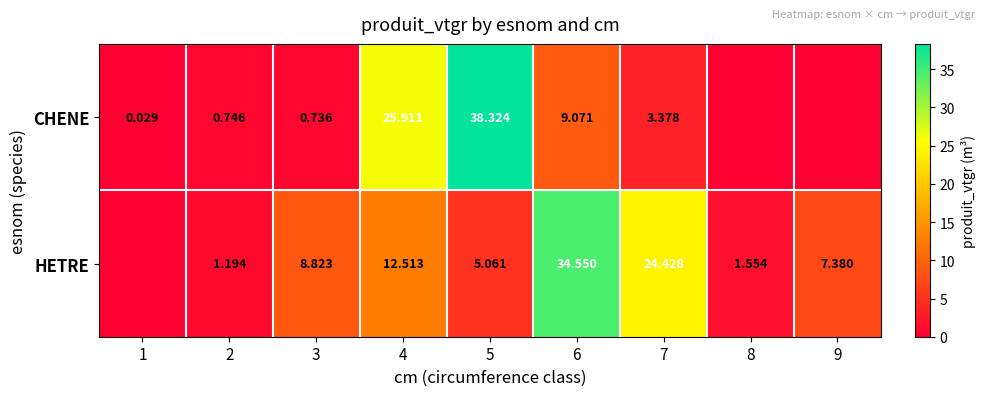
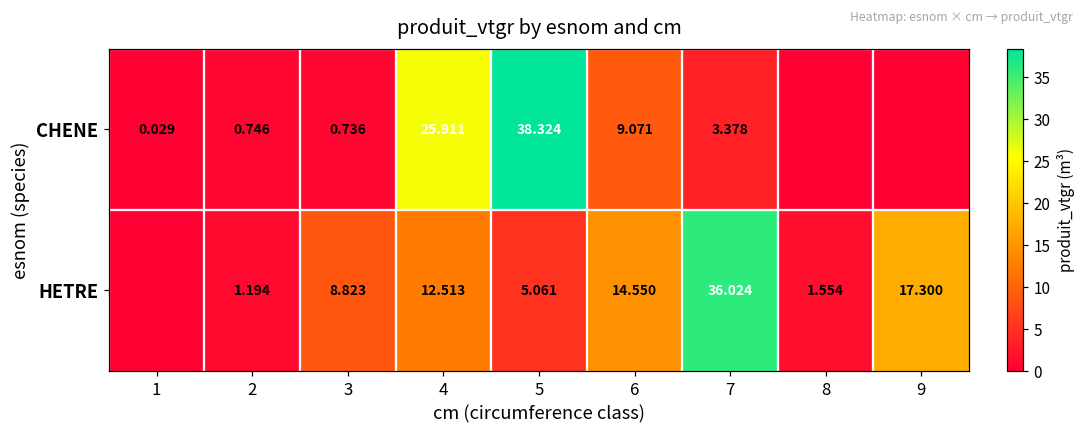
  {
    "CHENE": {
      "1": 0.029,
      "2": 0.746,
      "3": 0.736,
      "4": 25.911,
      "5": 38.324,
      "6": 9.071,
      "7": 3.378
    },
    "HETRE": {
      "2": 1.194,
      "3": 8.823,
      "4": 12.513,
      "5": 5.061,
-     "6": 34.550,
-     "7": 24.428,
+     "6": 14.550,
+     "7": 36.024,
      "8": 1.554,
-     "9": 7.380
+     "9": 17.300
    }
  }
